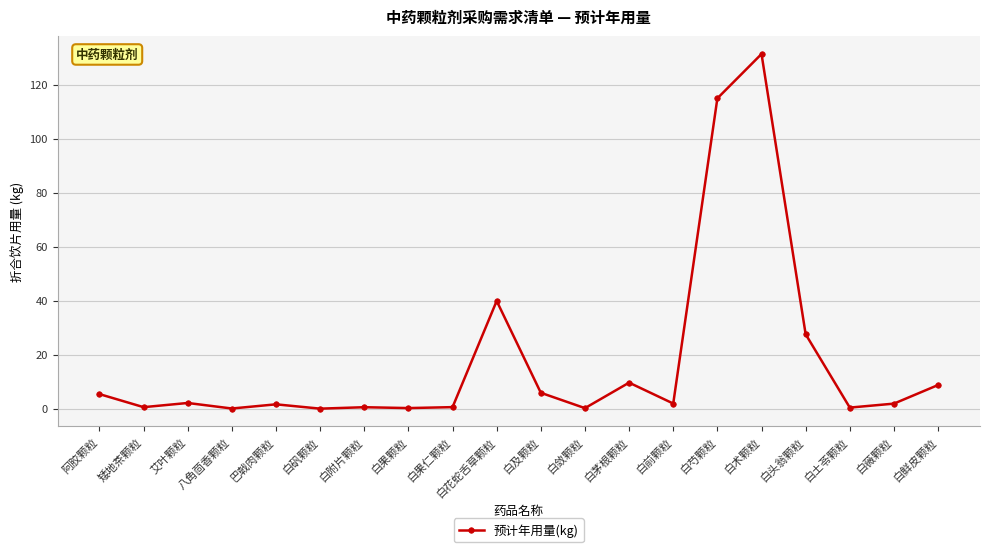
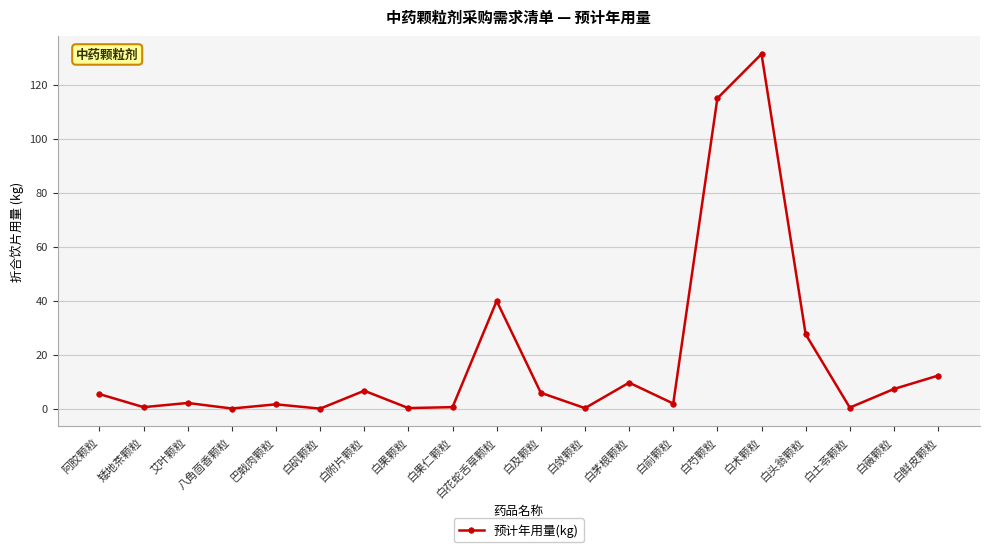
  {
    "阿胶颗粒": 5,
    "矮地茶颗粒": 1,
    "艾叶颗粒": 2,
    "八角茴香颗粒": 0,
    "巴戟肉颗粒": 2,
    "白矾颗粒": 0,
-   "白附片颗粒": 1,
+   "白附片颗粒": 7,
    "白果颗粒": 0,
    "白果仁颗粒": 1,
    "白花蛇舌草颗粒": 40,
    "白及颗粒": 6,
    "白敛颗粒": 0,
    "白茅根颗粒": 10,
    "白前颗粒": 2,
    "白芍颗粒": 115,
    "白术颗粒": 131,
    "白头翁颗粒": 28,
    "白土苓颗粒": 0,
-   "白薇颗粒": 2,
-   "白鲜皮颗粒": 9
+   "白薇颗粒": 7,
+   "白鲜皮颗粒": 12
  }
